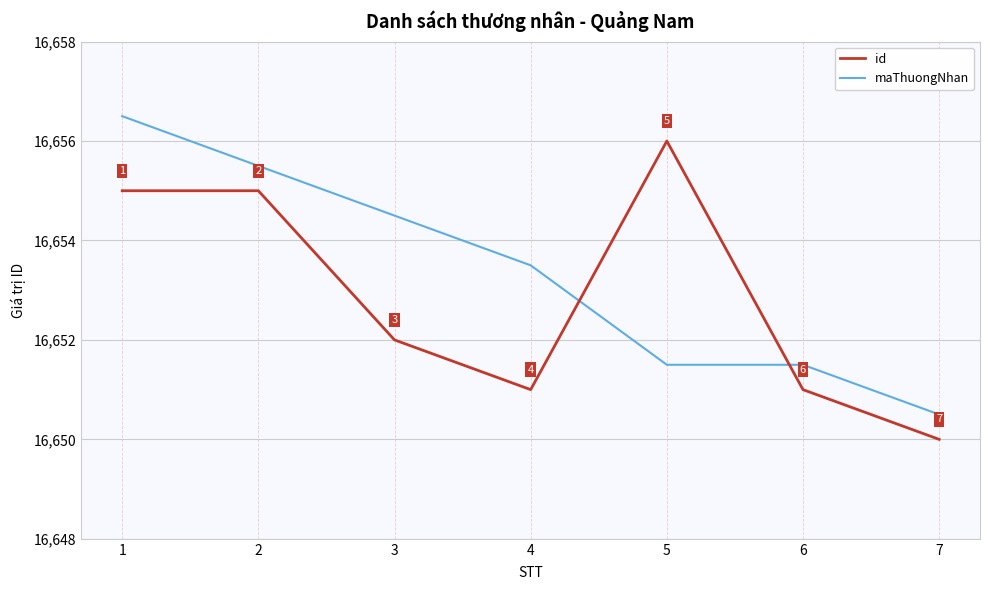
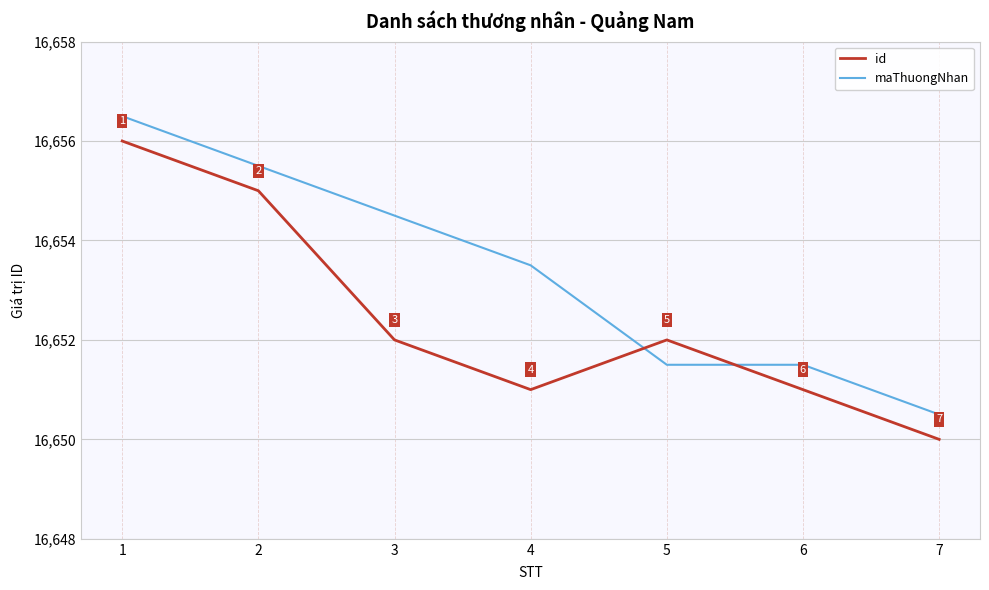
  {
    "id": {
-     "1": "16,655",
+     "1": "16,656",
      "2": "16,655",
-     "5": "16,656",
+     "5": "16,652",
      "6": "16,651",
      "7": "16,650"
    },
    "maThuongNhan": {
      "3": "16,654.5",
      "4": "16,653.5",
      "5": "16,651.5"
    }
  }
